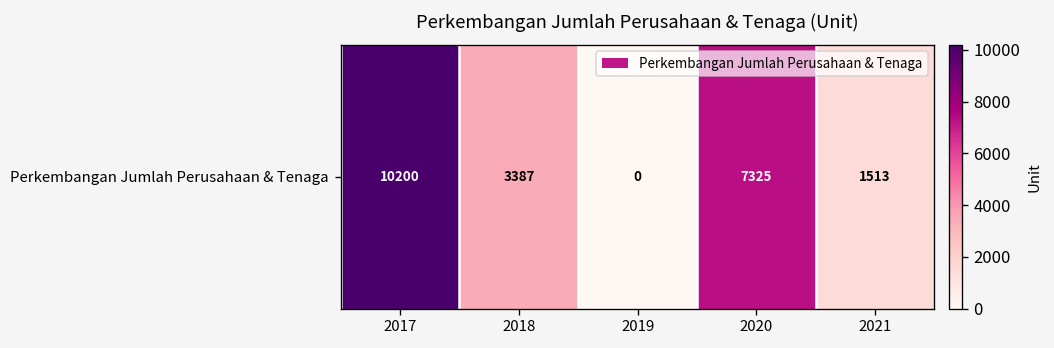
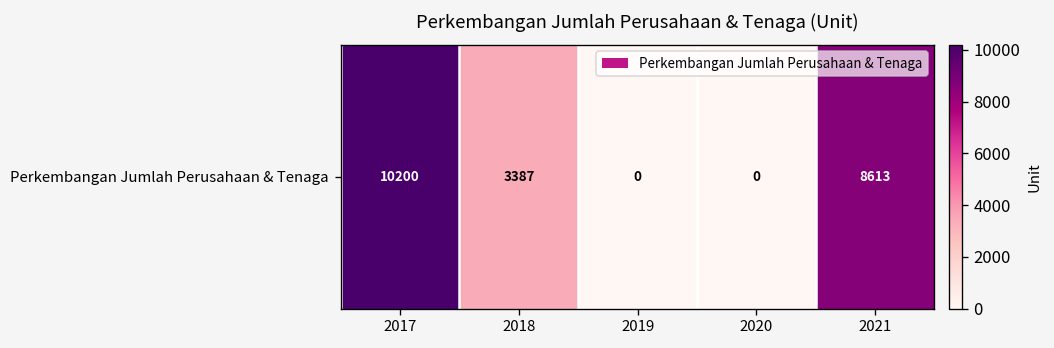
  {
    "Perkembangan Jumlah Perusahaan & Tenaga": {
      "2017": 10200,
      "2018": 3387,
      "2019": 0,
-     "2020": 7325,
-     "2021": 1513
+     "2020": 0,
+     "2021": 8613
    }
  }
